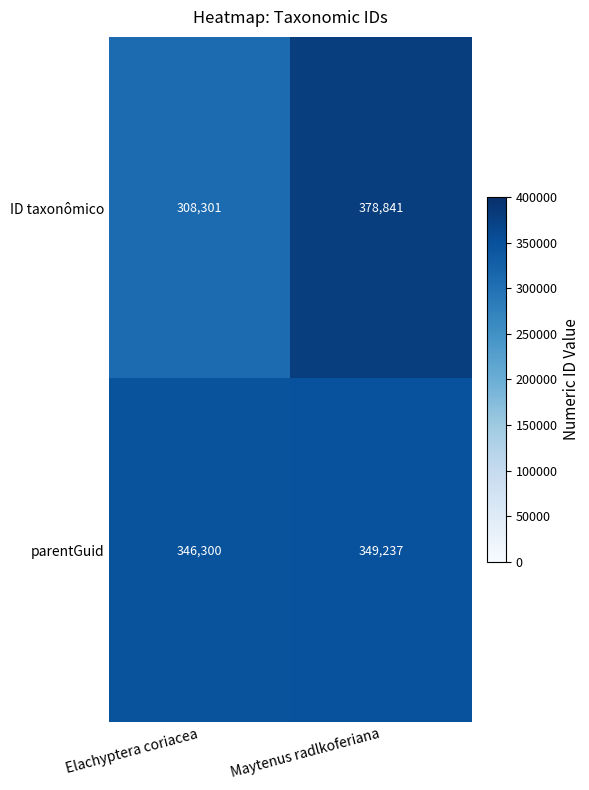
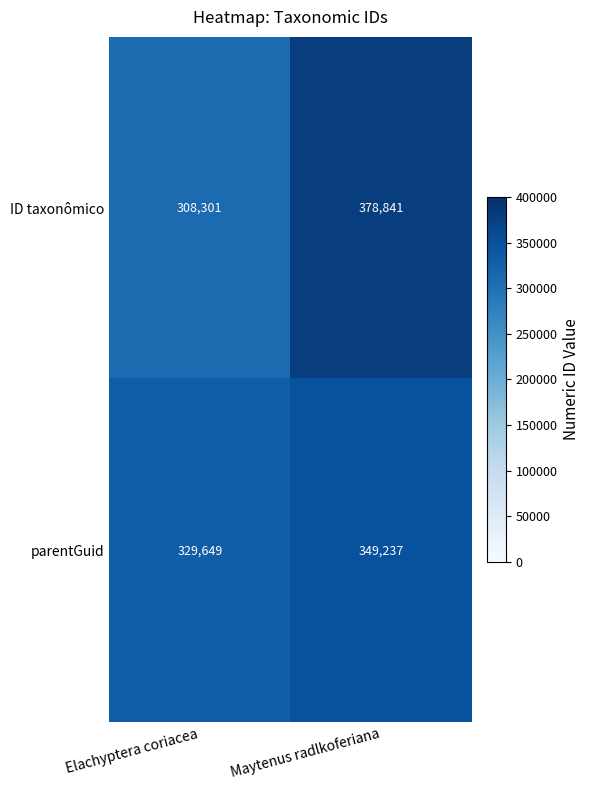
  {
    "ID taxonômico": {
      "Elachyptera coriacea": "308,301",
      "Maytenus radlkoferiana": "378,841"
    },
    "parentGuid": {
-     "Elachyptera coriacea": "346,300",
+     "Elachyptera coriacea": "329,649",
      "Maytenus radlkoferiana": "349,237"
    }
  }
